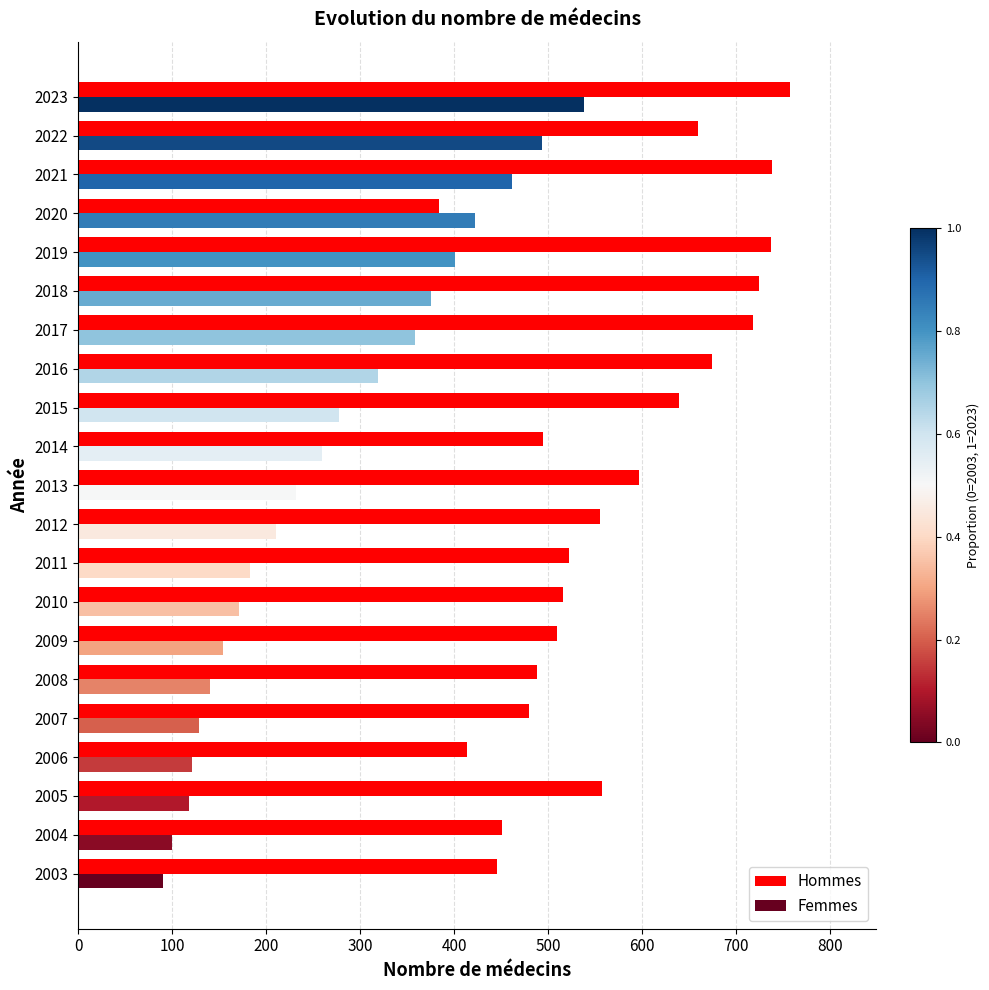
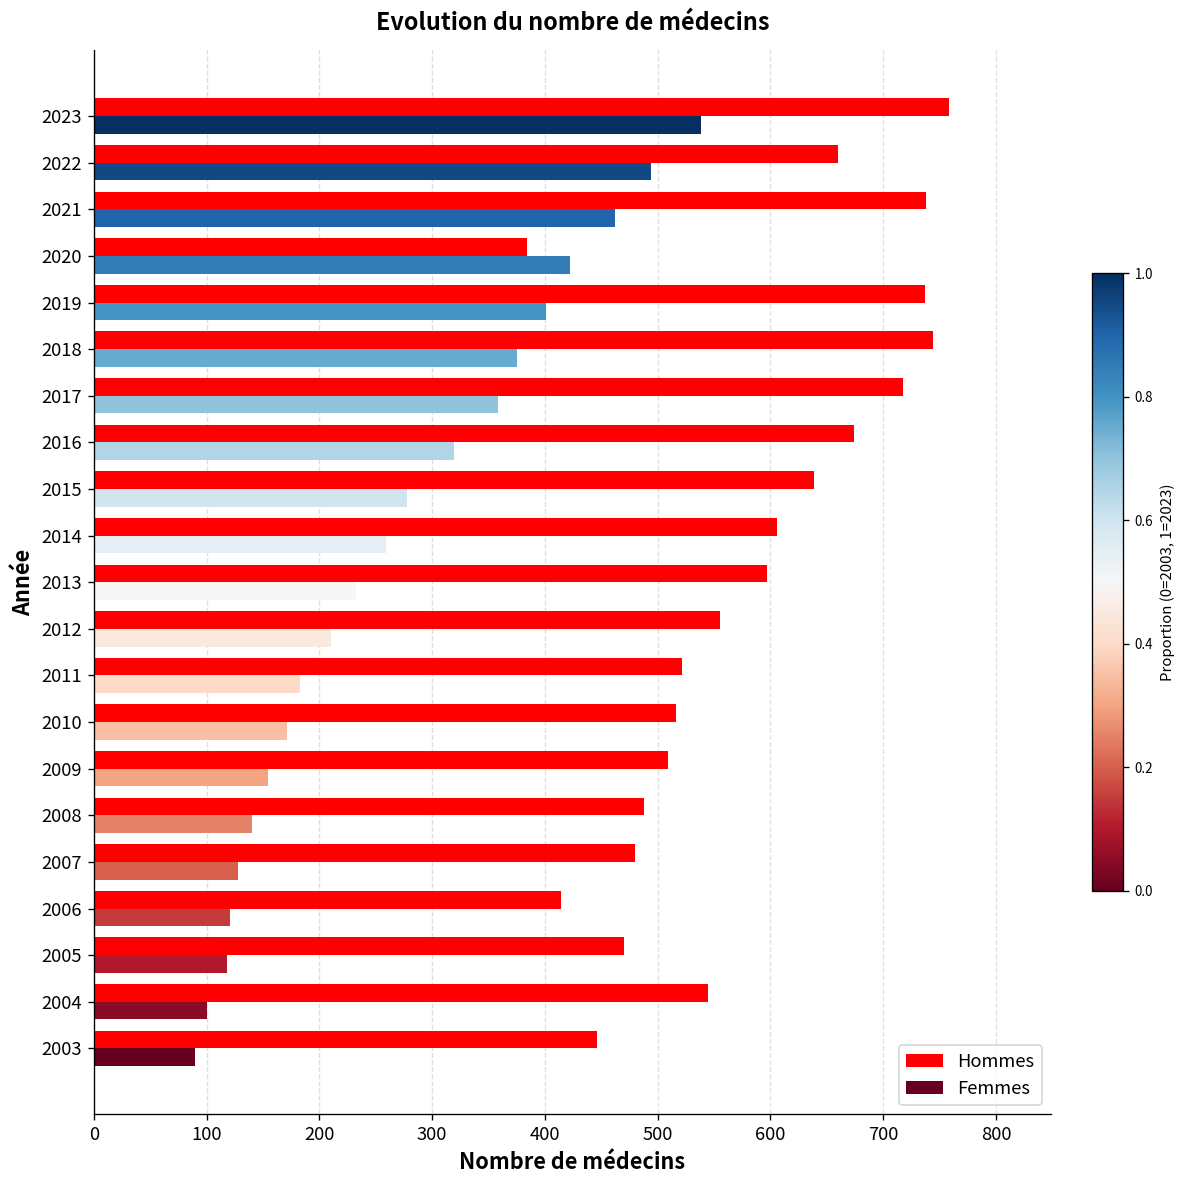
  {
    "Hommes": {
      "2023": 760,
      "2022": 660,
      "2021": 740,
      "2020": 380,
      "2019": 740,
-     "2018": 730,
+     "2018": 740,
      "2017": 720,
      "2016": 670,
      "2015": 640,
-     "2014": 500,
+     "2014": 610,
      "2013": 600,
      "2012": 560,
      "2011": 520,
      "2010": 520,
      "2009": 510,
      "2008": 490,
      "2007": 480,
      "2006": 410,
-     "2005": 560,
-     "2004": 450,
+     "2005": 470,
+     "2004": 550,
      "2003": 450
    }
  }
